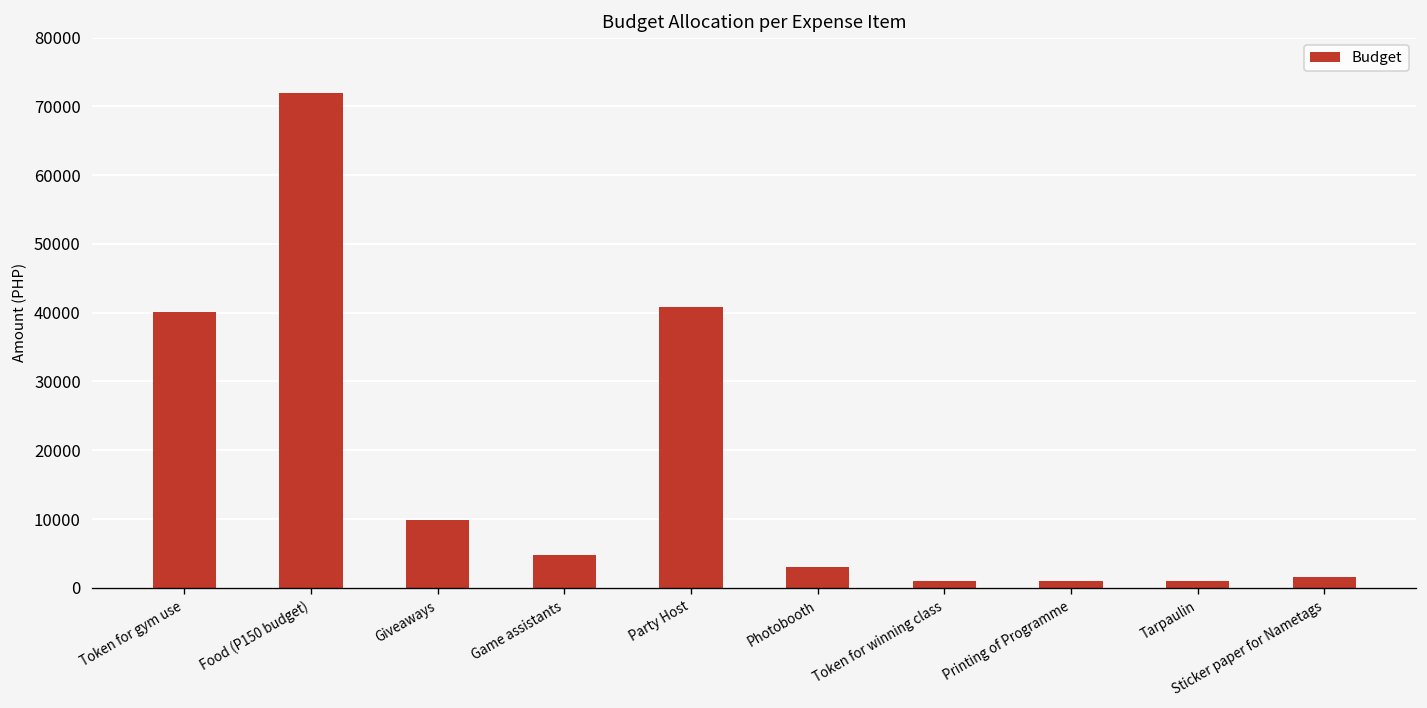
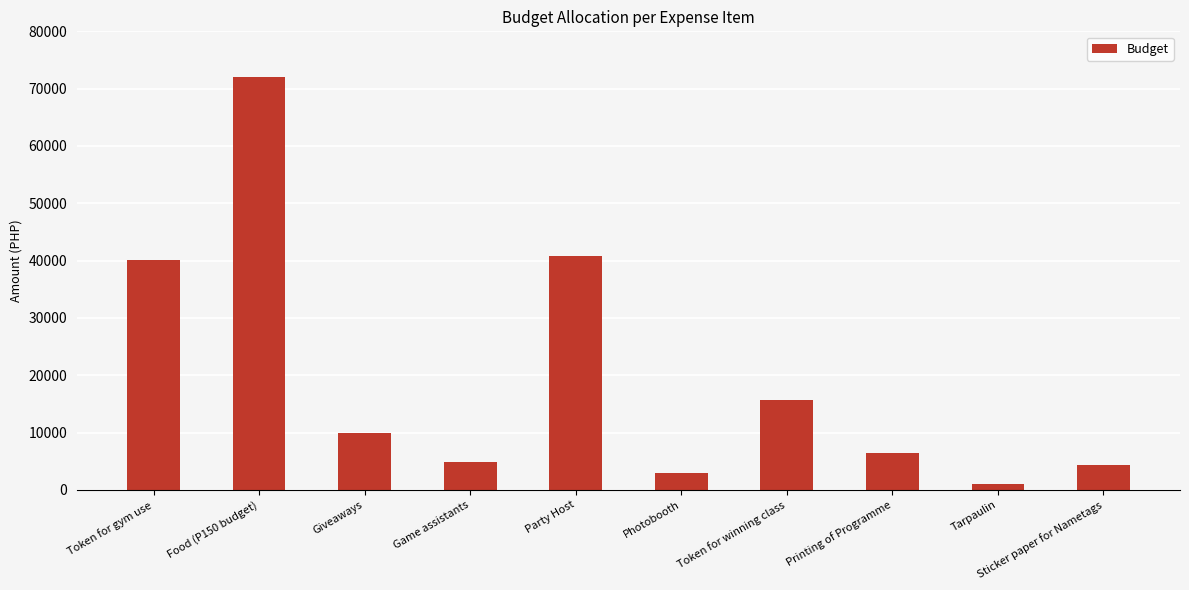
  {
    "Token for gym use": 40000,
    "Food (P150 budget)": 72000,
    "Giveaways": 10000,
    "Game assistants": 5000,
    "Party Host": 41000,
    "Photobooth": 3000,
-   "Token for winning class": 1000,
-   "Printing of Programme": 1000,
+   "Token for winning class": 16000,
+   "Printing of Programme": 6000,
    "Tarpaulin": 1000,
-   "Sticker paper for Nametags": 2000
+   "Sticker paper for Nametags": 4000
  }
